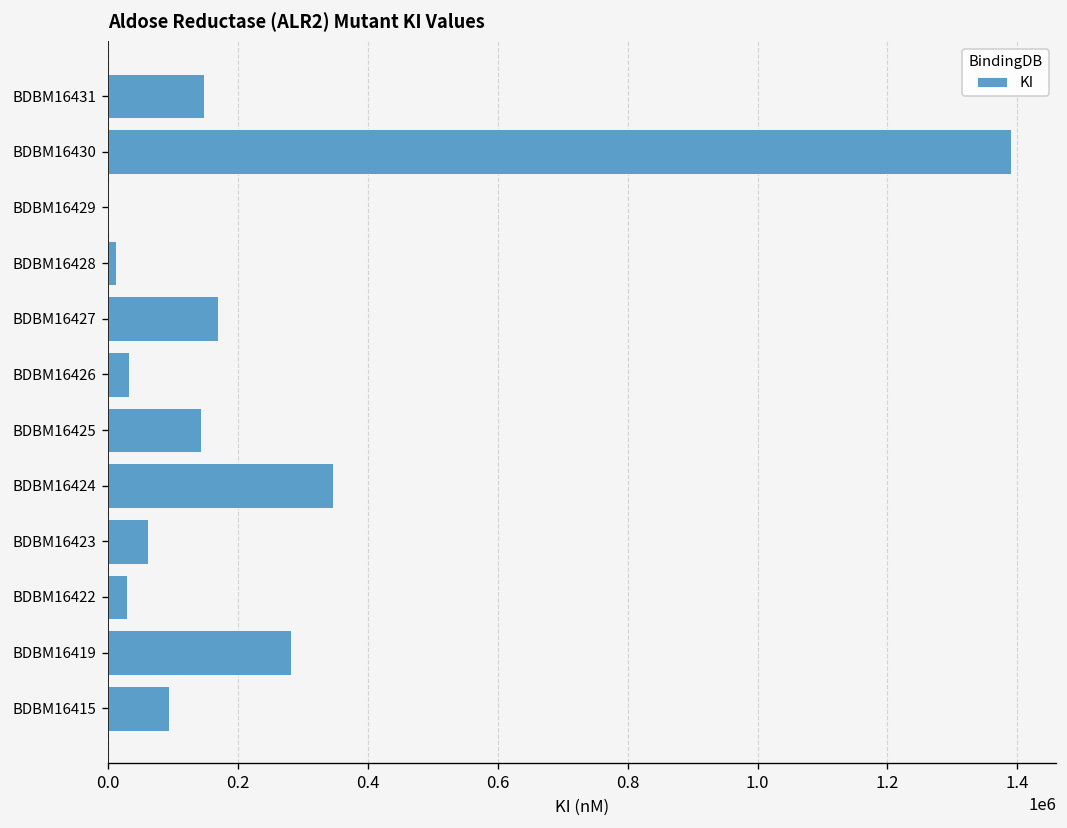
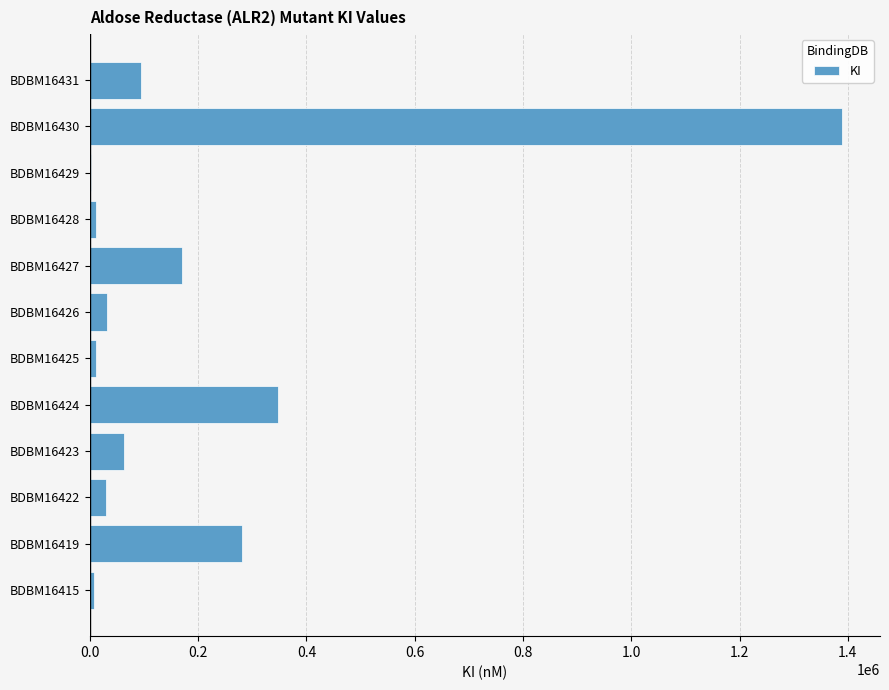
  {
-   "BDBM16431": 150000,
+   "BDBM16431": 90000,
    "BDBM16430": 1390000,
    "BDBM16428": 10000,
    "BDBM16427": 170000,
    "BDBM16426": 30000,
-   "BDBM16425": 140000,
+   "BDBM16425": 10000,
    "BDBM16424": 350000,
    "BDBM16423": 60000,
    "BDBM16422": 30000,
    "BDBM16419": 280000,
-   "BDBM16415": 90000
+   "BDBM16415": 10000
  }
